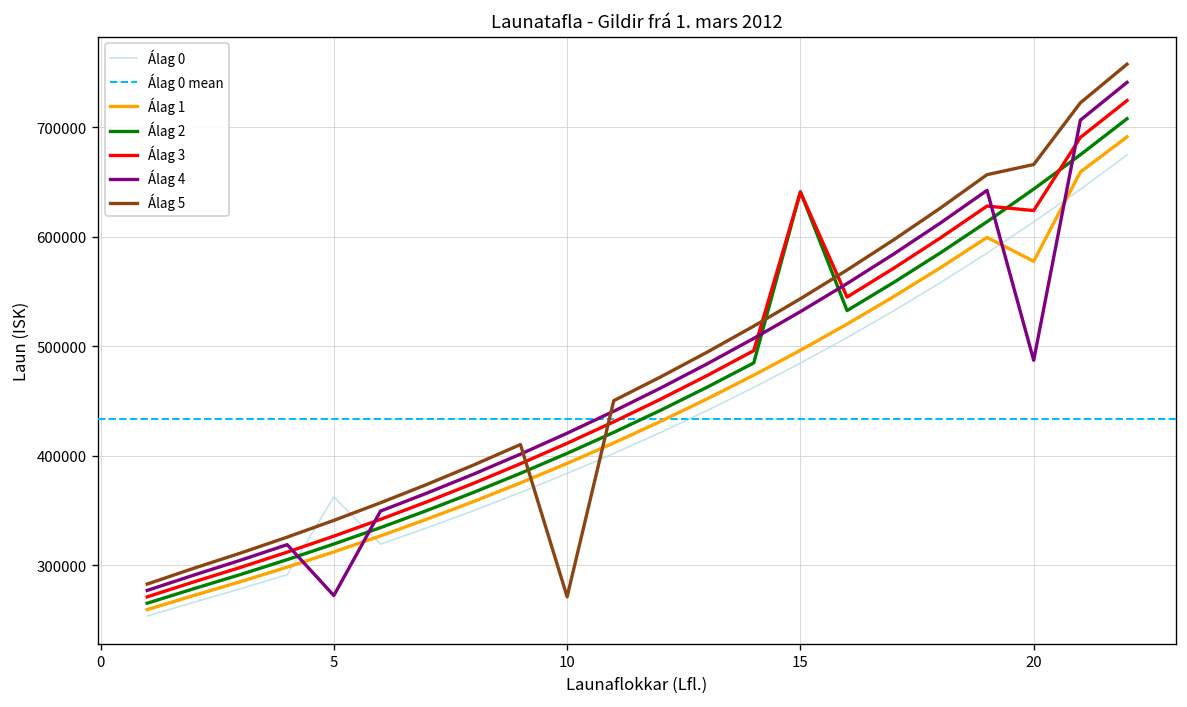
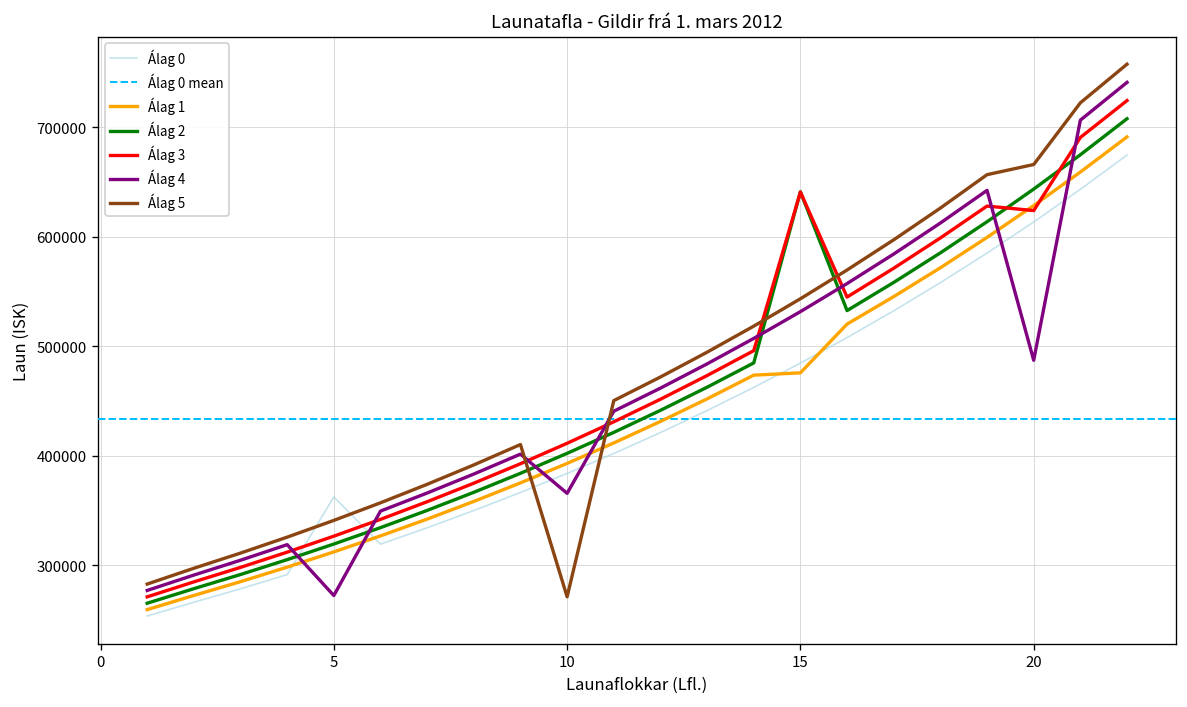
  {
    "Álag 0": {
      "5": 360000,
      "10": 380000,
      "15": 480000,
      "20": 610000
    },
    "Álag 1": {
      "5": 310000,
      "10": 390000,
-     "15": 500000,
-     "20": 580000
+     "15": 480000,
+     "20": 630000
    },
    "Álag 2": {
      "5": 320000,
      "10": 400000,
      "20": 640000
    },
    "Álag 3": {
      "5": 330000,
      "10": 410000,
      "20": 620000
    },
    "Álag 4": {
      "5": 270000,
-     "10": 420000,
+     "10": 370000,
      "15": 530000,
      "20": 490000
    },
    "Álag 5": {
      "5": 340000,
      "10": 270000,
      "15": 540000,
      "20": 670000
    }
  }
